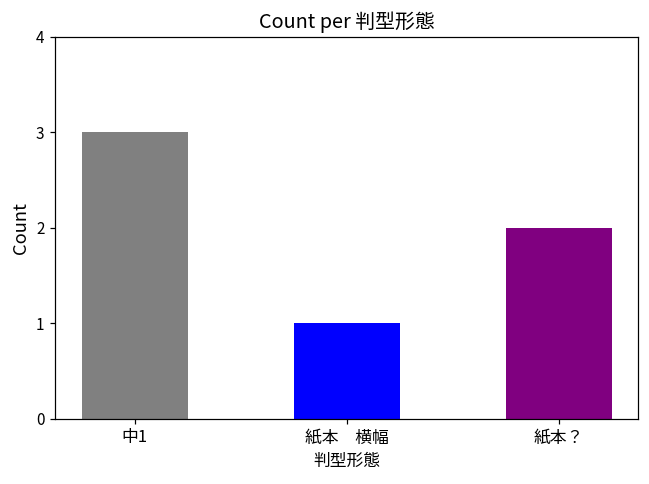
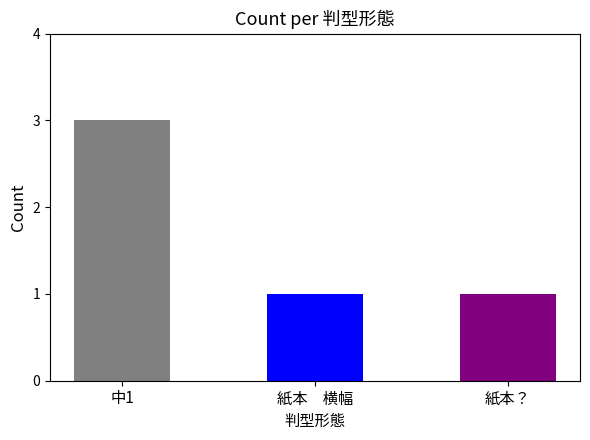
  {
    "中1": 3,
    "紙本 横幅": 1,
-   "紙本？": 2
+   "紙本？": 1
  }
